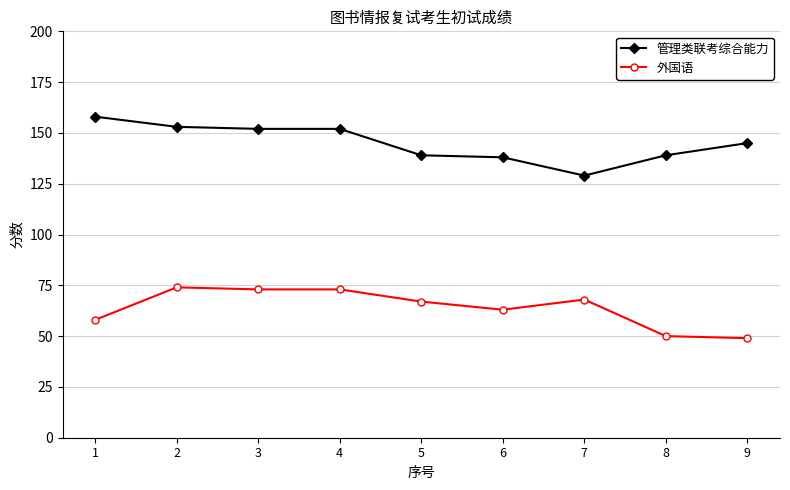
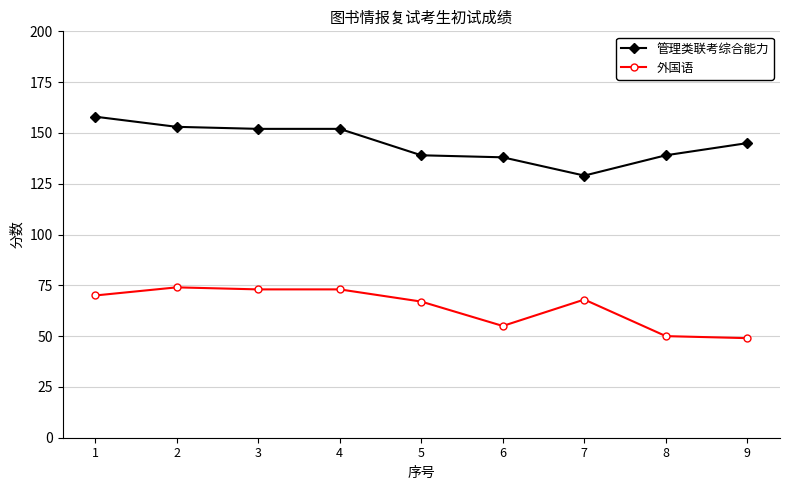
  {
    "管理类联考综合能力": {
      "1": 158,
      "2": 153,
      "3": 152,
      "4": 152,
      "5": 139,
      "6": 138,
      "7": 129,
      "8": 139,
      "9": 145
    },
    "外国语": {
-     "1": 58,
+     "1": 70,
      "2": 74,
      "3": 73,
      "4": 73,
      "5": 67,
-     "6": 63,
+     "6": 55,
      "7": 68,
      "8": 50,
      "9": 49
    }
  }
